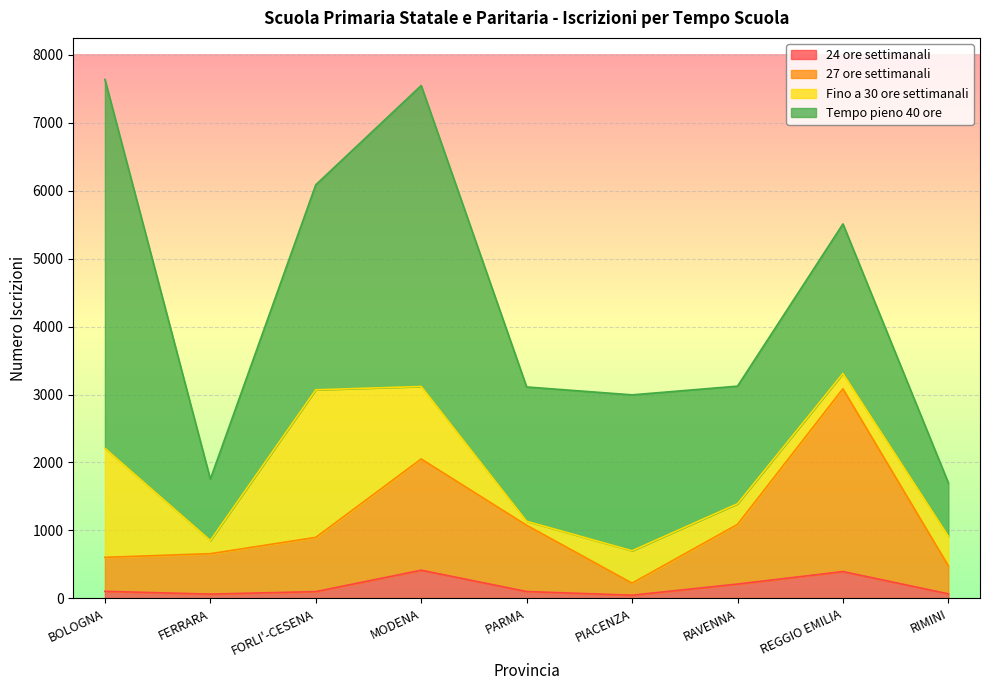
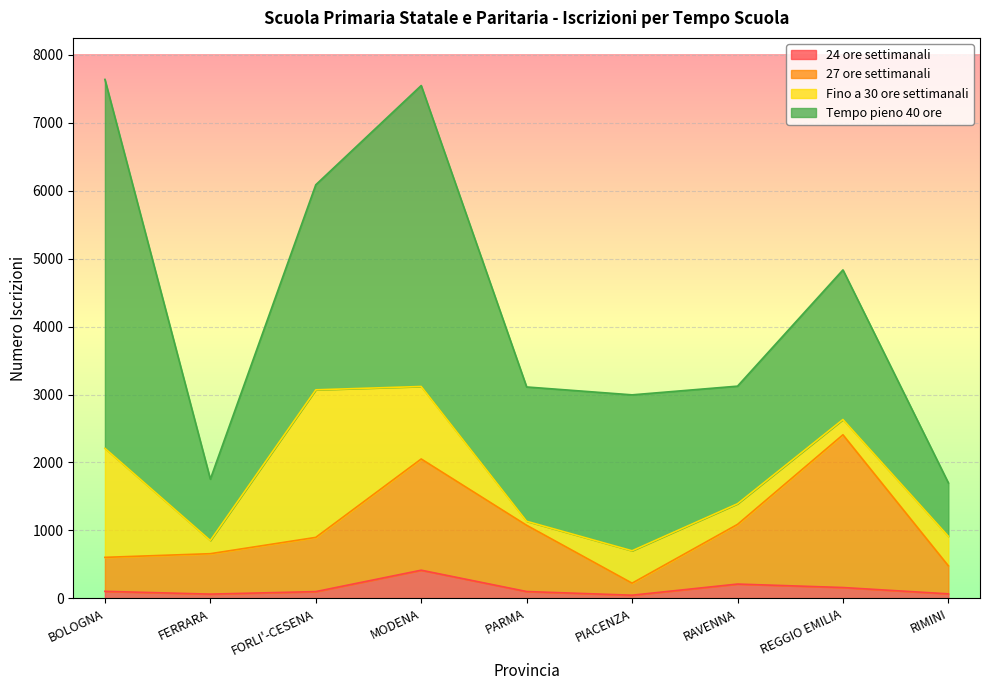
  {
    "24 ore settimanali": {
      "BOLOGNA": 100,
      "FERRARA": 100,
      "FORLI'-CESENA": 100,
      "MODENA": 400,
      "PARMA": 100,
      "PIACENZA": 0,
      "RAVENNA": 200,
-     "REGGIO EMILIA": 400,
+     "REGGIO EMILIA": 200,
      "RIMINI": 100
    },
    "27 ore settimanali": {
      "BOLOGNA": 500,
      "FERRARA": 600,
      "FORLI'-CESENA": 800,
      "MODENA": 1600,
      "PARMA": 1000,
      "PIACENZA": 200,
      "RAVENNA": 900,
-     "REGGIO EMILIA": 2700,
+     "REGGIO EMILIA": 2200,
      "RIMINI": 400
    },
    "Fino a 30 ore settimanali": {
      "BOLOGNA": 1600,
      "FERRARA": 200,
      "FORLI'-CESENA": 2200,
      "MODENA": 1100,
      "PARMA": 100,
      "PIACENZA": 500,
      "RAVENNA": 300,
      "REGGIO EMILIA": 200,
      "RIMINI": 400
    },
    "Tempo pieno 40 ore": {
      "BOLOGNA": 5400,
      "FERRARA": 900,
      "FORLI'-CESENA": 3000,
      "MODENA": 4400,
      "PARMA": 2000,
      "PIACENZA": 2300,
      "RAVENNA": 1700,
      "REGGIO EMILIA": 2200,
      "RIMINI": 800
    }
  }
